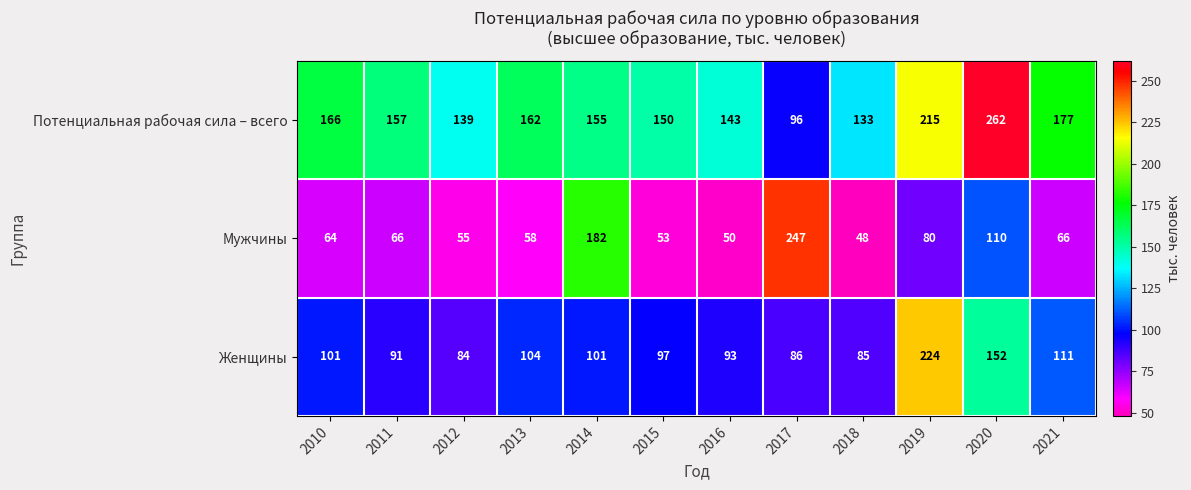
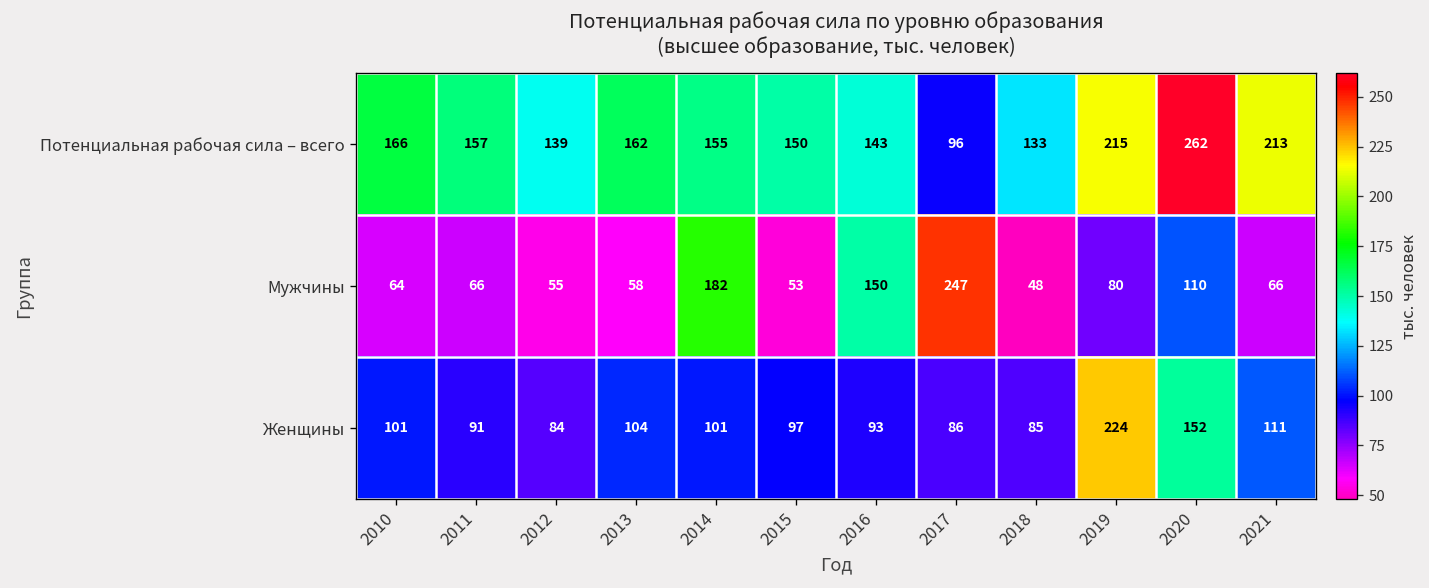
  {
    "Потенциальная рабочая сила – всего": {
      "2010": 166,
      "2011": 157,
      "2012": 139,
      "2013": 162,
      "2014": 155,
      "2015": 150,
      "2016": 143,
      "2017": 96,
      "2018": 133,
      "2019": 215,
      "2020": 262,
-     "2021": 177
+     "2021": 213
    },
    "Мужчины": {
      "2010": 64,
      "2011": 66,
      "2012": 55,
      "2013": 58,
      "2014": 182,
      "2015": 53,
-     "2016": 50,
+     "2016": 150,
      "2017": 247,
      "2018": 48,
      "2019": 80,
      "2020": 110,
      "2021": 66
    },
    "Женщины": {
      "2010": 101,
      "2011": 91,
      "2012": 84,
      "2013": 104,
      "2014": 101,
      "2015": 97,
      "2016": 93,
      "2017": 86,
      "2018": 85,
      "2019": 224,
      "2020": 152,
      "2021": 111
    }
  }
